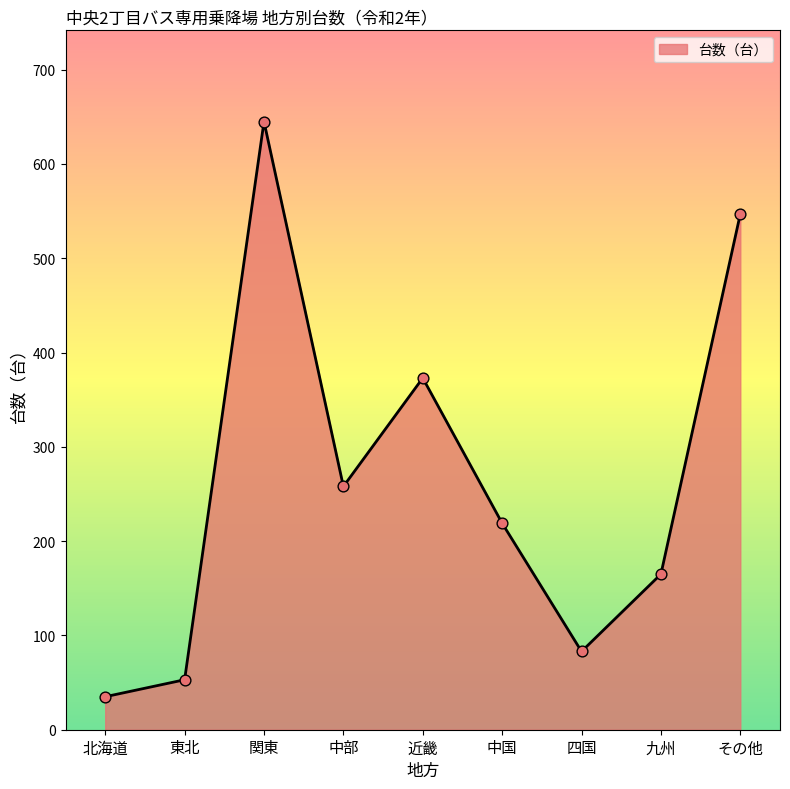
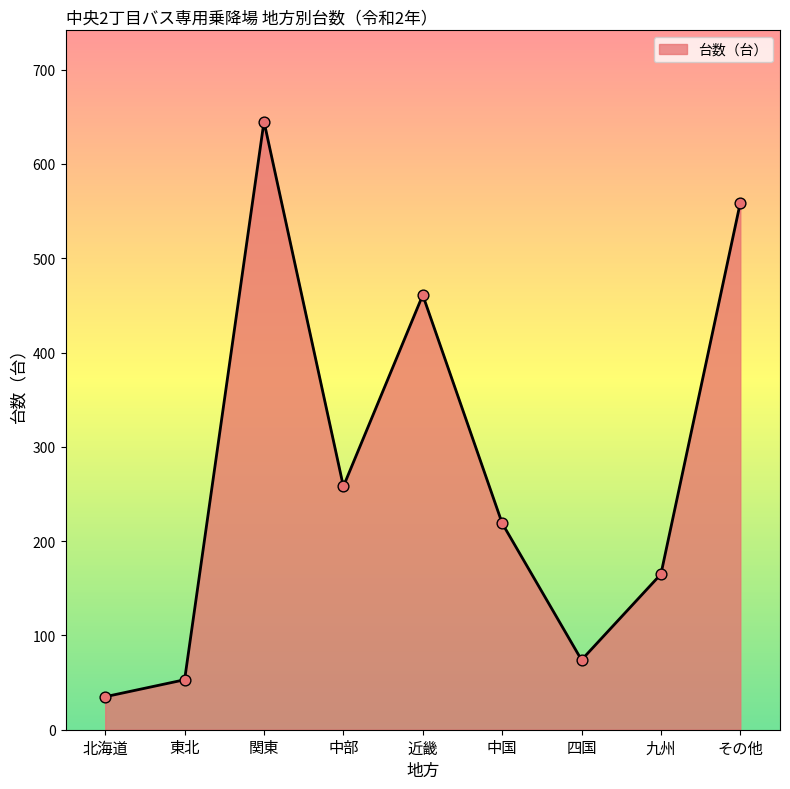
  {
    "北海道": 40,
    "東北": 50,
    "関東": 650,
    "中部": 260,
-   "近畿": 370,
+   "近畿": 460,
    "中国": 220,
-   "四国": 80,
+   "四国": 70,
    "九州": 170,
-   "その他": 550
+   "その他": 560
  }
